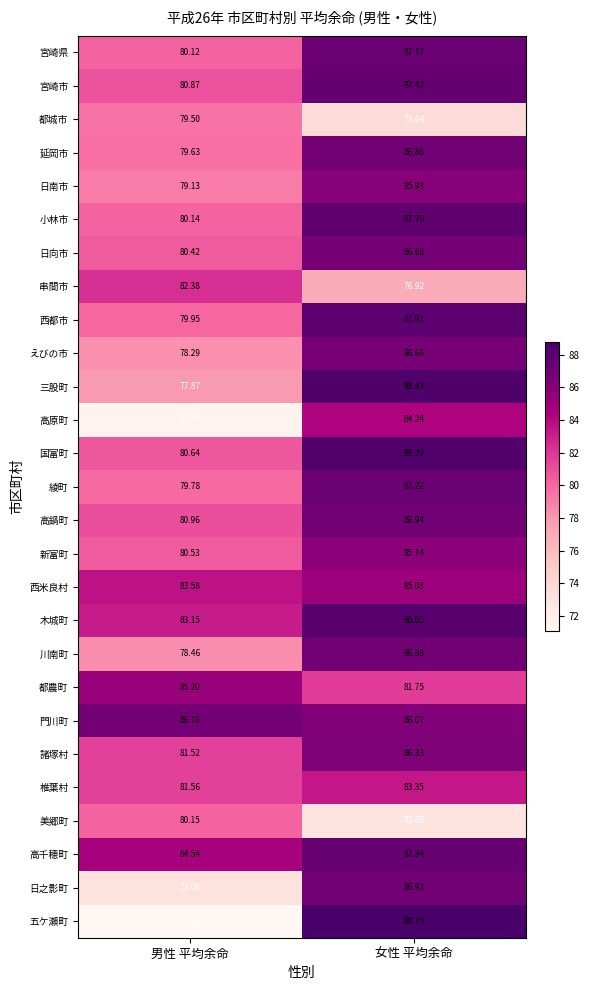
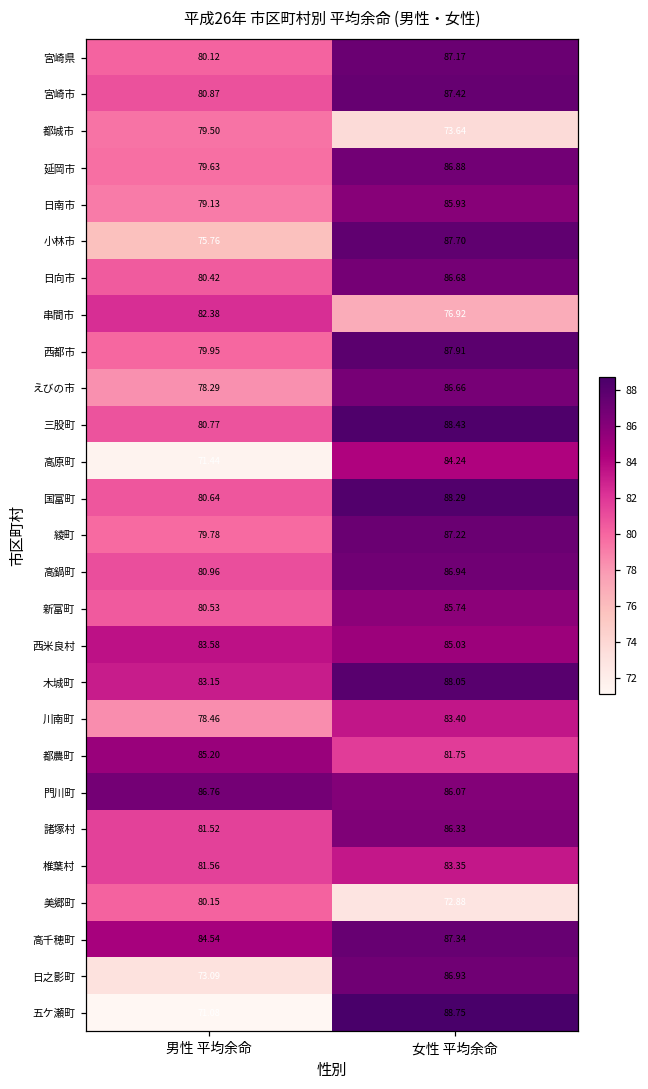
  {
    "宮崎県": {
      "男性 平均余命": 80.12,
      "女性 平均余命": 87.17
    },
    "宮崎市": {
      "男性 平均余命": 80.87,
      "女性 平均余命": 87.42
    },
    "都城市": {
      "男性 平均余命": 79.50
    },
    "延岡市": {
      "男性 平均余命": 79.63,
      "女性 平均余命": 86.88
    },
    "日南市": {
      "男性 平均余命": 79.13,
      "女性 平均余命": 85.93
    },
    "小林市": {
-     "男性 平均余命": 80.14,
+     "男性 平均余命": 75.76,
      "女性 平均余命": 87.70
    },
    "日向市": {
      "男性 平均余命": 80.42,
      "女性 平均余命": 86.68
    },
    "串間市": {
      "男性 平均余命": 82.38,
      "女性 平均余命": 76.92
    },
    "西都市": {
      "男性 平均余命": 79.95,
      "女性 平均余命": 87.91
    },
    "えびの市": {
      "男性 平均余命": 78.29,
      "女性 平均余命": 86.66
    },
    "三股町": {
-     "男性 平均余命": 77.87,
+     "男性 平均余命": 80.77,
      "女性 平均余命": 88.43
    },
    "高原町": {
      "女性 平均余命": 84.24
    },
    "国富町": {
      "男性 平均余命": 80.64,
      "女性 平均余命": 88.29
    },
    "綾町": {
      "男性 平均余命": 79.78,
      "女性 平均余命": 87.22
    },
    "高鍋町": {
      "男性 平均余命": 80.96,
      "女性 平均余命": 86.94
    },
    "新富町": {
      "男性 平均余命": 80.53,
      "女性 平均余命": 85.74
    },
    "西米良村": {
      "男性 平均余命": 83.58,
      "女性 平均余命": 85.03
    },
    "木城町": {
      "男性 平均余命": 83.15,
      "女性 平均余命": 88.05
    },
    "川南町": {
      "男性 平均余命": 78.46,
-     "女性 平均余命": 86.88
+     "女性 平均余命": 83.40
    },
    "都農町": {
      "男性 平均余命": 85.20,
      "女性 平均余命": 81.75
    },
    "門川町": {
      "男性 平均余命": 86.76,
      "女性 平均余命": 86.07
    },
    "諸塚村": {
      "男性 平均余命": 81.52,
      "女性 平均余命": 86.33
    },
    "椎葉村": {
      "男性 平均余命": 81.56,
      "女性 平均余命": 83.35
    },
    "美郷町": {
      "男性 平均余命": 80.15
    },
    "高千穂町": {
      "男性 平均余命": 84.54,
      "女性 平均余命": 87.34
    },
    "日之影町": {
      "女性 平均余命": 86.93
    },
    "五ケ瀬町": {
      "女性 平均余命": 88.75
    }
  }
